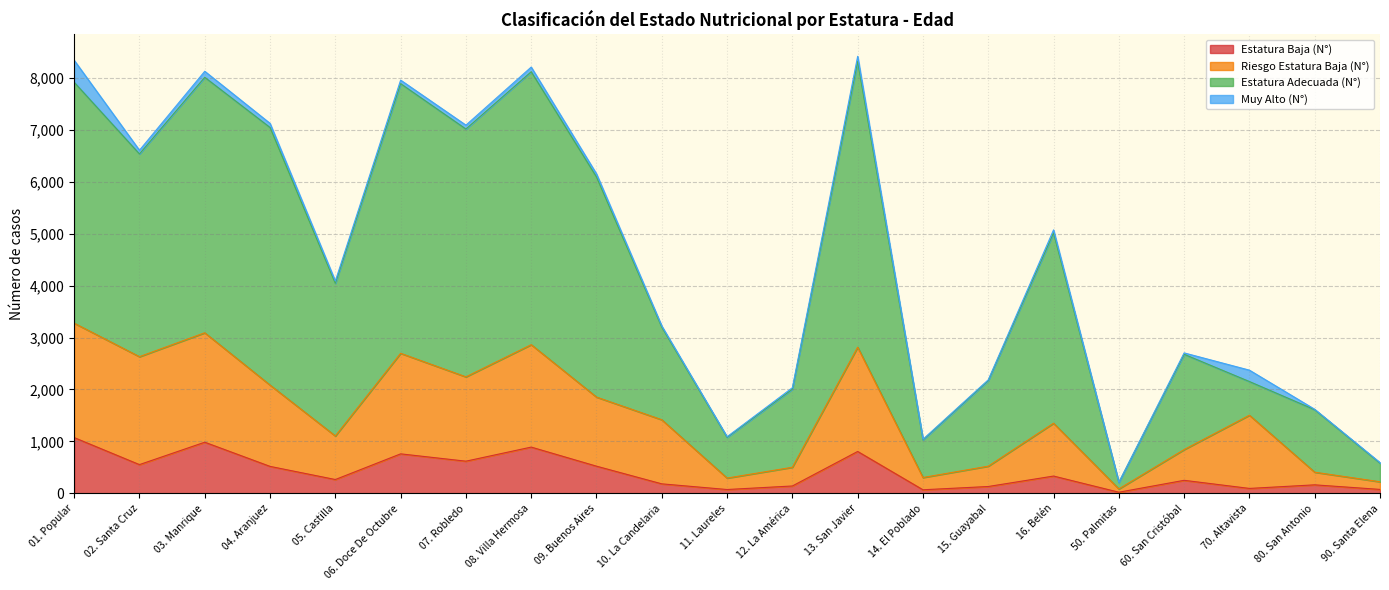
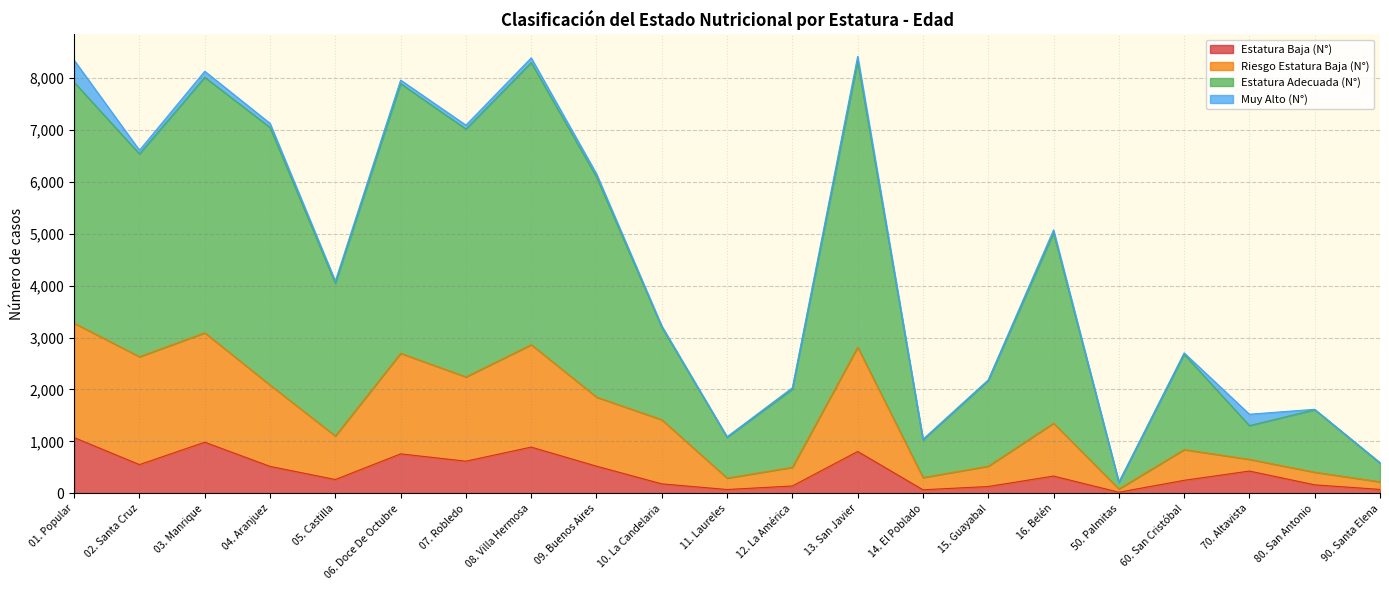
  {
    "Estatura Baja (N°)": {
      "01. Popular": "1,100",
      "02. Santa Cruz": "600",
      "03. Manrique": "1,000",
      "04. Aranjuez": "500",
      "05. Castilla": "300",
      "06. Doce De Octubre": "800",
      "07. Robledo": "600",
      "08. Villa Hermosa": "900",
      "09. Buenos Aires": "500",
      "10. La Candelaria": "200",
      "11. Laureles": "100",
      "12. La América": "100",
      "13. San Javier": "800",
      "14. El Poblado": "100",
      "15. Guayabal": "100",
      "16. Belén": "300",
      "50. Palmitas": "0",
      "60. San Cristóbal": "300",
-     "70. Altavista": "100",
+     "70. Altavista": "400",
      "80. San Antonio": "200",
      "90. Santa Elena": "100"
    },
    "Riesgo Estatura Baja (N°)": {
      "01. Popular": "2,200",
      "02. Santa Cruz": "2,100",
      "03. Manrique": "2,100",
      "04. Aranjuez": "1,600",
      "05. Castilla": "800",
      "06. Doce De Octubre": "1,900",
      "07. Robledo": "1,600",
      "08. Villa Hermosa": "2,000",
      "09. Buenos Aires": "1,300",
      "10. La Candelaria": "1,200",
      "11. Laureles": "200",
      "12. La América": "400",
      "13. San Javier": "2,000",
      "14. El Poblado": "200",
      "15. Guayabal": "400",
      "16. Belén": "1,000",
      "50. Palmitas": "100",
      "60. San Cristóbal": "600",
-     "70. Altavista": "1,400",
+     "70. Altavista": "200",
      "80. San Antonio": "200",
      "90. Santa Elena": "100"
    },
    "Estatura Adecuada (N°)": {
      "01. Popular": "4,600",
      "02. Santa Cruz": "3,900",
      "03. Manrique": "4,900",
      "04. Aranjuez": "5,000",
      "06. Doce De Octubre": "5,200",
      "07. Robledo": "4,800",
-     "08. Villa Hermosa": "5,300",
+     "08. Villa Hermosa": "5,400",
      "09. Buenos Aires": "4,200",
      "13. San Javier": "5,500",
      "16. Belén": "3,700",
      "70. Altavista": "600"
    },
    "Muy Alto (N°)": {
      "01. Popular": "400",
      "02. Santa Cruz": "100",
      "03. Manrique": "100",
      "04. Aranjuez": "100",
      "06. Doce De Octubre": "100",
      "07. Robledo": "100",
      "08. Villa Hermosa": "100",
      "09. Buenos Aires": "100",
      "13. San Javier": "100",
      "16. Belén": "100",
      "70. Altavista": "200"
    }
  }
